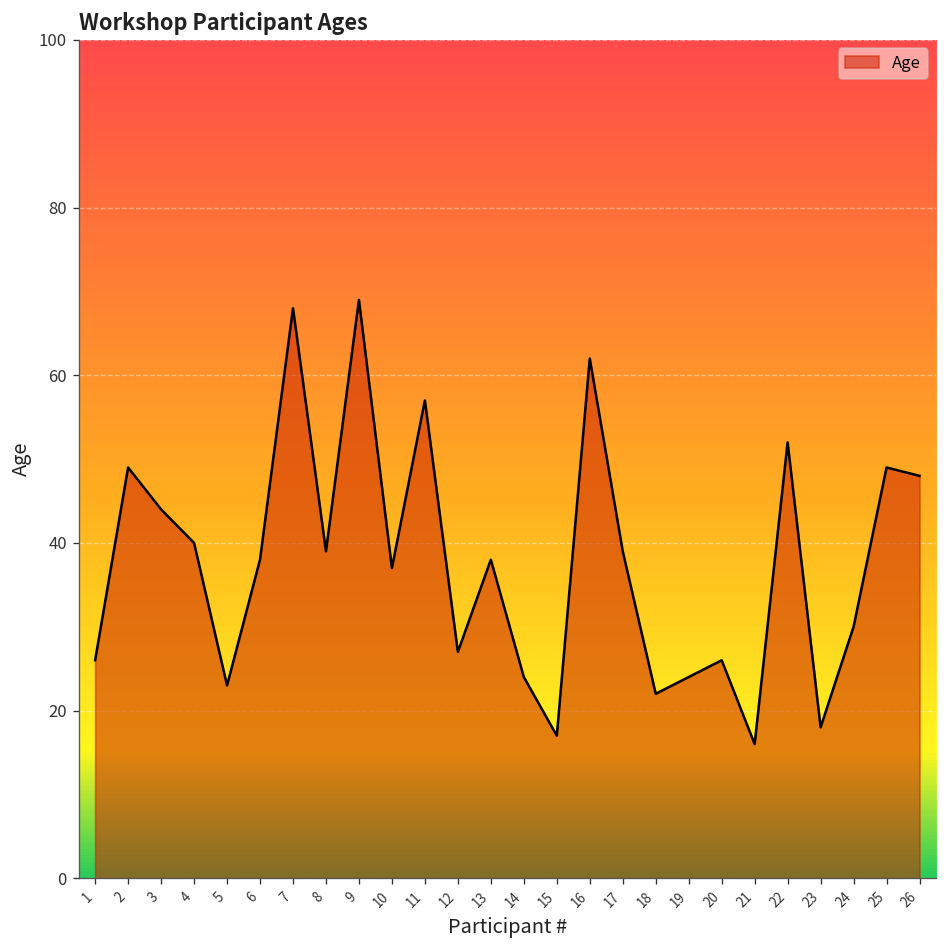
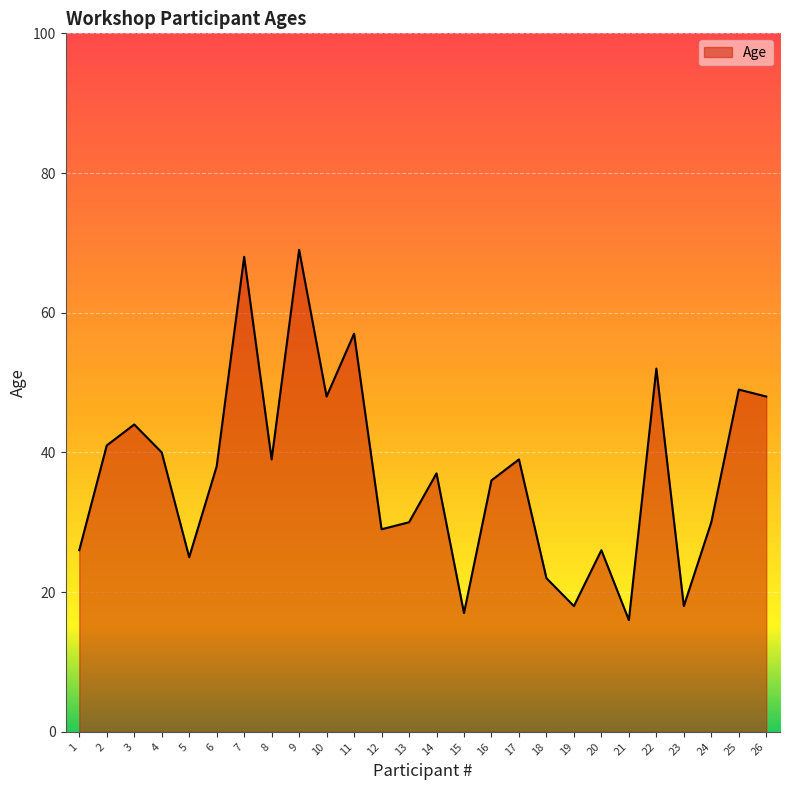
  {
    "1": 26,
-   "2": 49,
+   "2": 41,
    "3": 44,
    "4": 40,
-   "5": 23,
+   "5": 25,
    "6": 38,
    "7": 68,
    "8": 39,
    "9": 69,
-   "10": 37,
+   "10": 48,
    "11": 57,
-   "12": 27,
-   "13": 38,
-   "14": 24,
+   "12": 29,
+   "13": 30,
+   "14": 37,
    "15": 17,
-   "16": 62,
+   "16": 36,
    "17": 39,
    "18": 22,
-   "19": 24,
+   "19": 18,
    "20": 26,
    "21": 16,
    "22": 52,
    "23": 18,
    "24": 30,
    "25": 49,
    "26": 48
  }
